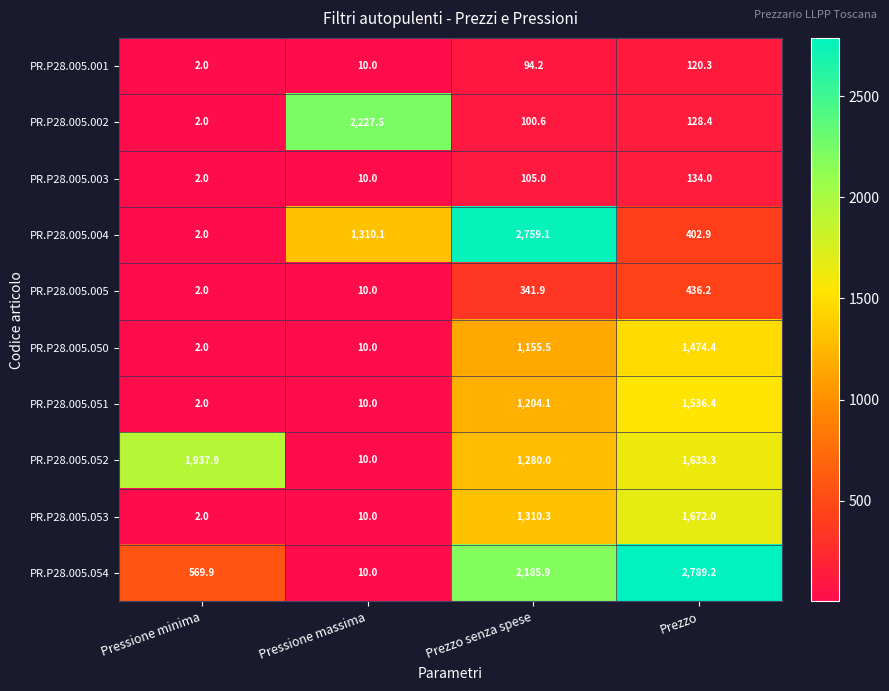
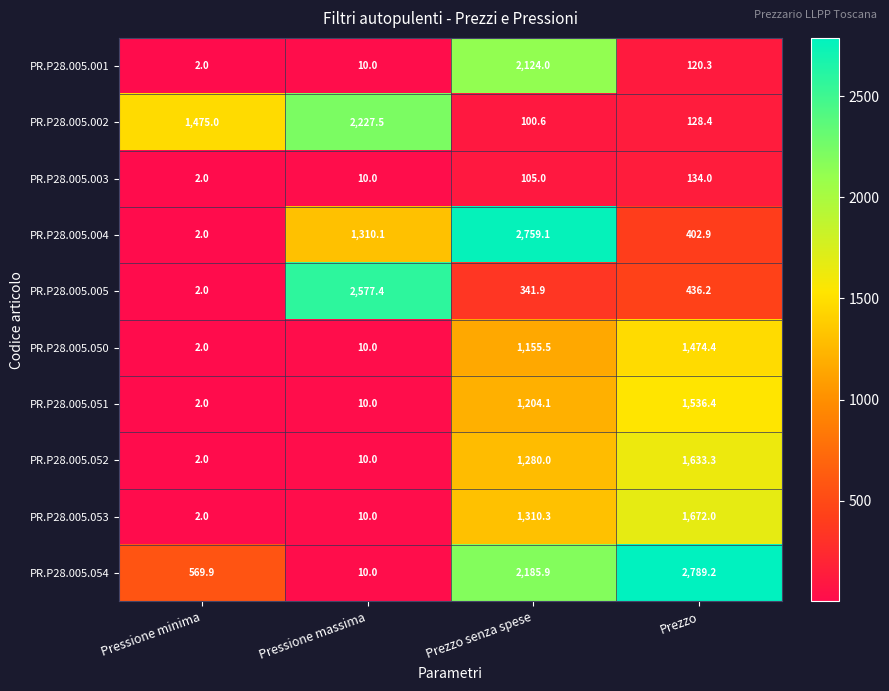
  {
    "PR.P28.005.001": {
      "Pressione minima": "2.0",
      "Pressione massima": "10.0",
-     "Prezzo senza spese": "94.2",
+     "Prezzo senza spese": "2,124.0",
      "Prezzo": "120.3"
    },
    "PR.P28.005.002": {
-     "Pressione minima": "2.0",
+     "Pressione minima": "1,475.0",
      "Pressione massima": "2,227.5",
      "Prezzo senza spese": "100.6",
      "Prezzo": "128.4"
    },
    "PR.P28.005.003": {
      "Pressione minima": "2.0",
      "Pressione massima": "10.0",
      "Prezzo senza spese": "105.0",
      "Prezzo": "134.0"
    },
    "PR.P28.005.004": {
      "Pressione minima": "2.0",
      "Pressione massima": "1,310.1",
      "Prezzo senza spese": "2,759.1",
      "Prezzo": "402.9"
    },
    "PR.P28.005.005": {
      "Pressione minima": "2.0",
-     "Pressione massima": "10.0",
+     "Pressione massima": "2,577.4",
      "Prezzo senza spese": "341.9",
      "Prezzo": "436.2"
    },
    "PR.P28.005.050": {
      "Pressione minima": "2.0",
      "Pressione massima": "10.0",
      "Prezzo senza spese": "1,155.5",
      "Prezzo": "1,474.4"
    },
    "PR.P28.005.051": {
      "Pressione minima": "2.0",
      "Pressione massima": "10.0",
      "Prezzo senza spese": "1,204.1",
      "Prezzo": "1,536.4"
    },
    "PR.P28.005.052": {
-     "Pressione minima": "1,937.9",
+     "Pressione minima": "2.0",
      "Pressione massima": "10.0",
      "Prezzo senza spese": "1,280.0",
      "Prezzo": "1,633.3"
    },
    "PR.P28.005.053": {
      "Pressione minima": "2.0",
      "Pressione massima": "10.0",
      "Prezzo senza spese": "1,310.3",
      "Prezzo": "1,672.0"
    },
    "PR.P28.005.054": {
      "Pressione minima": "569.9",
      "Pressione massima": "10.0",
      "Prezzo senza spese": "2,185.9",
      "Prezzo": "2,789.2"
    }
  }
